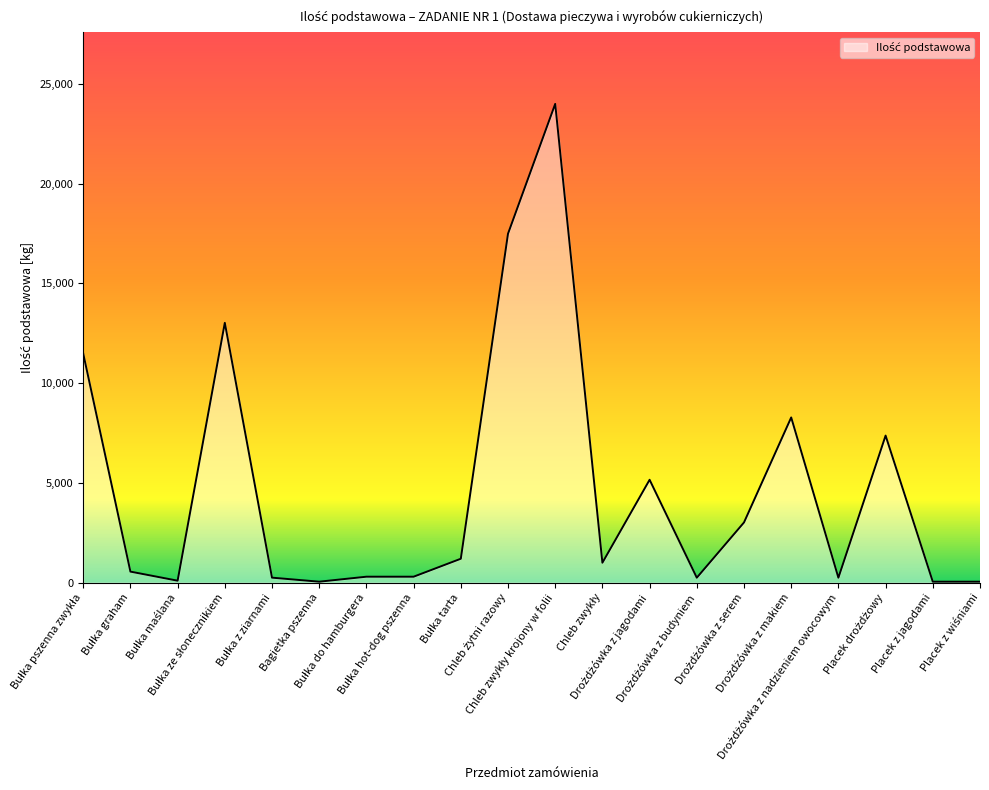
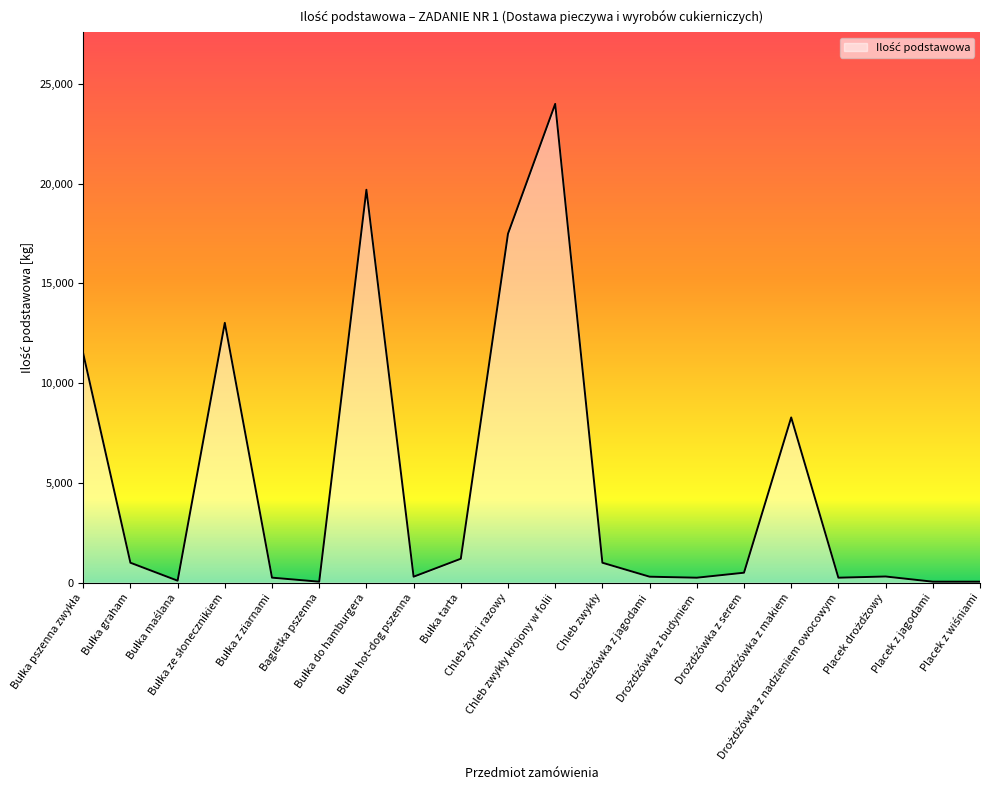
  {
    "Bułka pszenna zwykła": "11,500",
-   "Bułka graham": "600",
+   "Bułka graham": "1,000",
    "Bułka maślana": "100",
    "Bułka ze słonecznikiem": "13,000",
    "Bułka z ziarnami": "300",
    "Bagietka pszenna": "100",
-   "Bułka do hamburgera": "300",
+   "Bułka do hamburgera": "19,700",
    "Bułka hot-dog pszenna": "300",
    "Bułka tarta": "1,200",
    "Chleb żytni razowy": "17,500",
    "Chleb zwykły krojony w folii": "24,000",
    "Chleb zwykły": "1,000",
-   "Drożdżówka z jagodami": "5,200",
+   "Drożdżówka z jagodami": "300",
    "Drożdżówka z budyniem": "300",
-   "Drożdżówka z serem": "3,000",
+   "Drożdżówka z serem": "500",
    "Drożdżówka z makiem": "8,300",
    "Drożdżówka z nadzieniem owocowym": "300",
-   "Placek drożdżowy": "7,400",
+   "Placek drożdżowy": "300",
    "Placek z jagodami": "100",
    "Placek z wiśniami": "100"
  }
